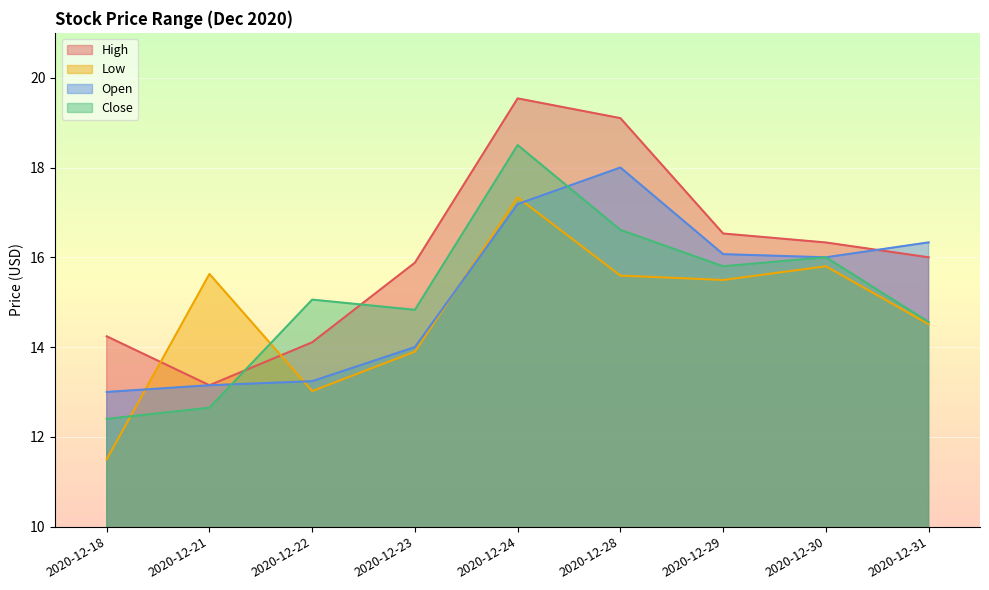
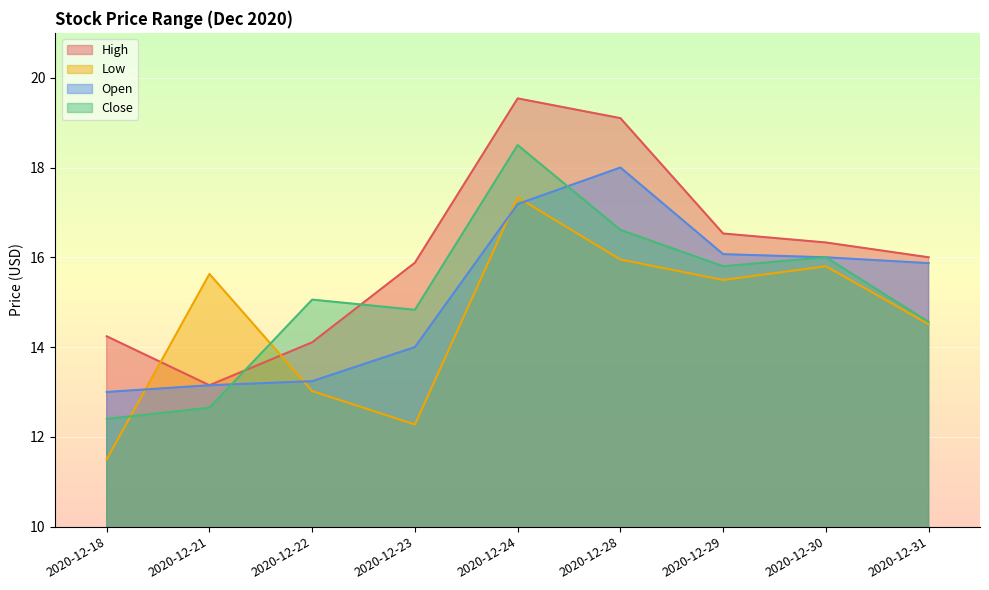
  {
    "High": {
      "2020-12-18": 14.2,
      "2020-12-22": 14.1,
      "2020-12-23": 15.9,
      "2020-12-24": 19.5,
      "2020-12-28": 19.1,
      "2020-12-29": 16.5,
      "2020-12-30": 16.3,
      "2020-12-31": 16.0
    },
    "Low": {
      "2020-12-18": 11.5,
      "2020-12-21": 15.6,
      "2020-12-22": 13.0,
-     "2020-12-23": 13.9,
+     "2020-12-23": 12.3,
      "2020-12-24": 17.3,
-     "2020-12-28": 15.6,
+     "2020-12-28": 15.9,
      "2020-12-29": 15.5,
      "2020-12-30": 15.8
    },
    "Open": {
      "2020-12-18": 13.0,
      "2020-12-22": 13.2,
      "2020-12-23": 14.0,
      "2020-12-24": 17.2,
      "2020-12-28": 18.0,
      "2020-12-29": 16.1,
-     "2020-12-31": 16.3
+     "2020-12-31": 15.9
    },
    "Close": {
      "2020-12-18": 12.4,
      "2020-12-21": 12.6,
      "2020-12-22": 15.1,
      "2020-12-23": 14.8,
      "2020-12-24": 18.5,
      "2020-12-28": 16.6,
      "2020-12-29": 15.8
    }
  }
